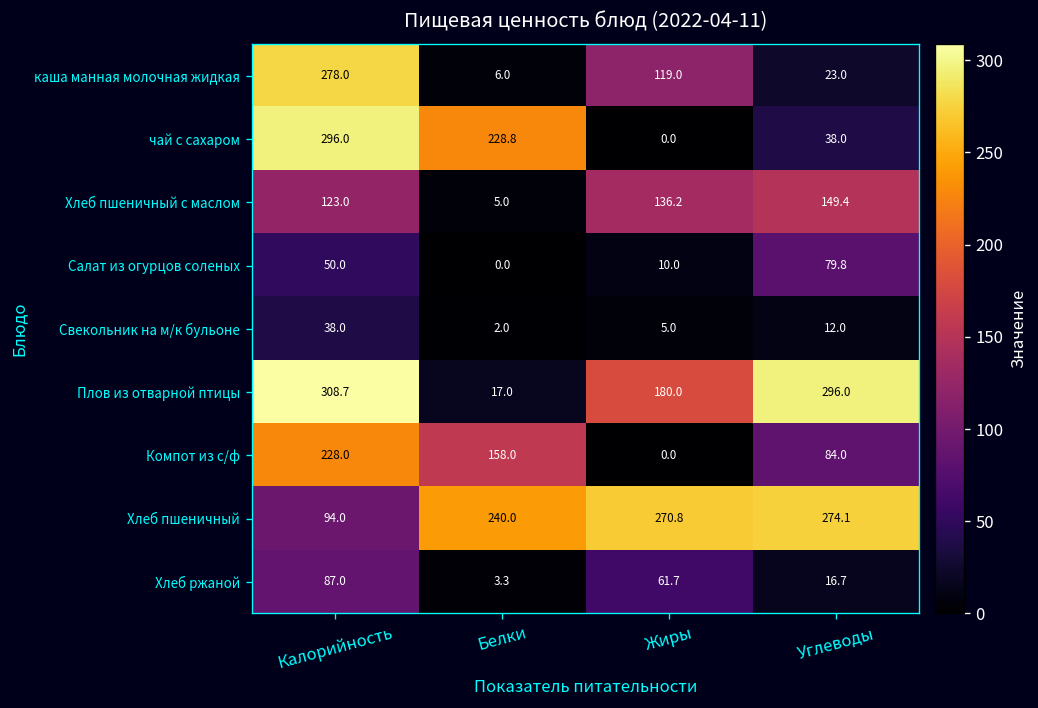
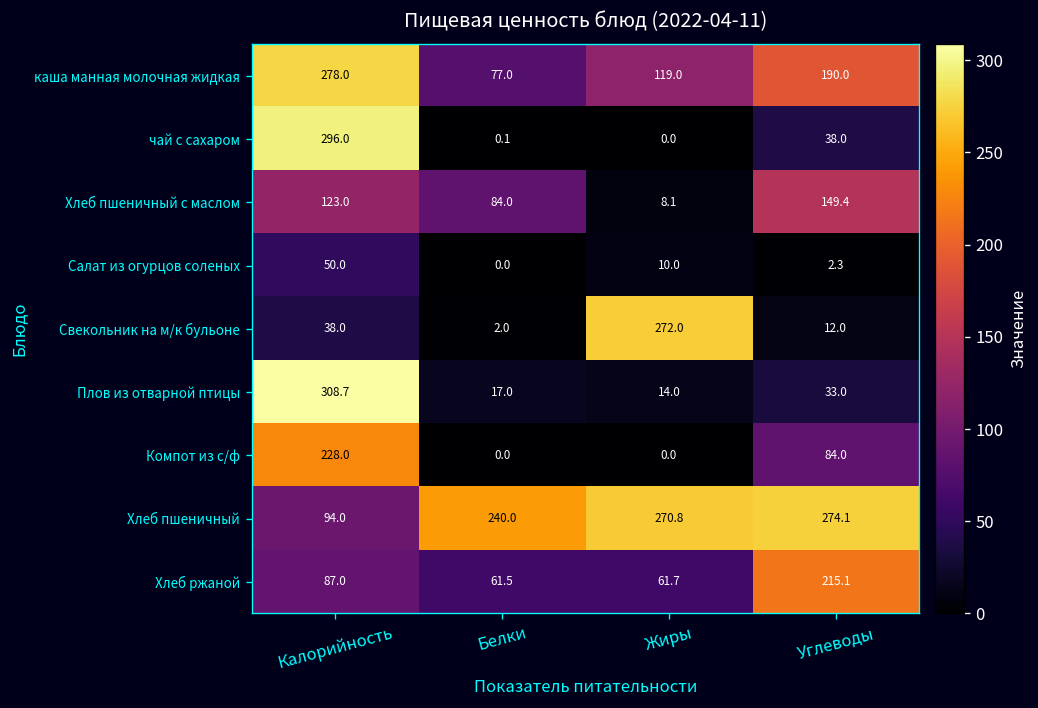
  {
    "каша манная молочная жидкая": {
      "Калорийность": 278.0,
-     "Белки": 6.0,
+     "Белки": 77.0,
      "Жиры": 119.0,
-     "Углеводы": 23.0
+     "Углеводы": 190.0
    },
    "чай с сахаром": {
      "Калорийность": 296.0,
-     "Белки": 228.8,
+     "Белки": 0.1,
      "Жиры": 0.0,
      "Углеводы": 38.0
    },
    "Хлеб пшеничный с маслом": {
      "Калорийность": 123.0,
-     "Белки": 5.0,
-     "Жиры": 136.2,
+     "Белки": 84.0,
+     "Жиры": 8.1,
      "Углеводы": 149.4
    },
    "Салат из огурцов соленых": {
      "Калорийность": 50.0,
      "Белки": 0.0,
      "Жиры": 10.0,
-     "Углеводы": 79.8
+     "Углеводы": 2.3
    },
    "Свекольник на м/к бульоне": {
      "Калорийность": 38.0,
      "Белки": 2.0,
-     "Жиры": 5.0,
+     "Жиры": 272.0,
      "Углеводы": 12.0
    },
    "Плов из отварной птицы": {
      "Калорийность": 308.7,
      "Белки": 17.0,
-     "Жиры": 180.0,
-     "Углеводы": 296.0
+     "Жиры": 14.0,
+     "Углеводы": 33.0
    },
    "Компот из с/ф": {
      "Калорийность": 228.0,
-     "Белки": 158.0,
+     "Белки": 0.0,
      "Жиры": 0.0,
      "Углеводы": 84.0
    },
    "Хлеб пшеничный": {
      "Калорийность": 94.0,
      "Белки": 240.0,
      "Жиры": 270.8,
      "Углеводы": 274.1
    },
    "Хлеб ржаной": {
      "Калорийность": 87.0,
-     "Белки": 3.3,
+     "Белки": 61.5,
      "Жиры": 61.7,
-     "Углеводы": 16.7
+     "Углеводы": 215.1
    }
  }
